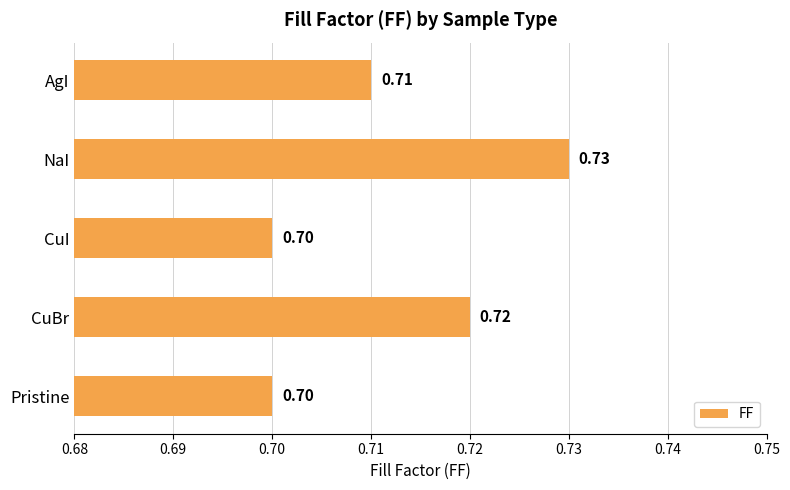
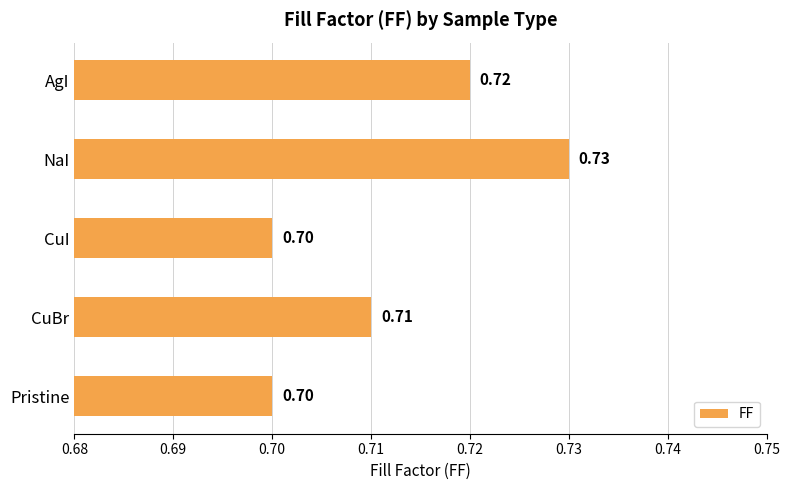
  {
-   "AgI": 0.71,
+   "AgI": 0.72,
    "NaI": 0.73,
    "CuI": 0.70,
-   "CuBr": 0.72,
+   "CuBr": 0.71,
    "Pristine": 0.70
  }
